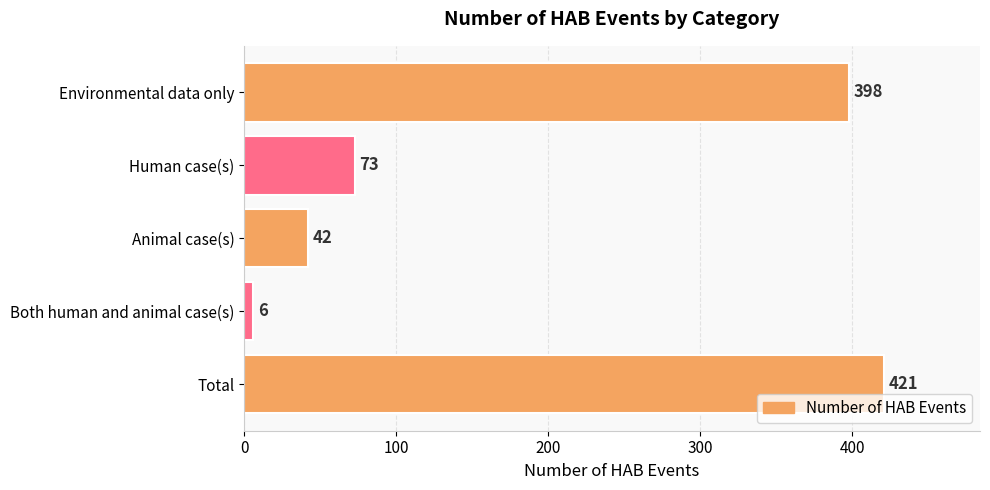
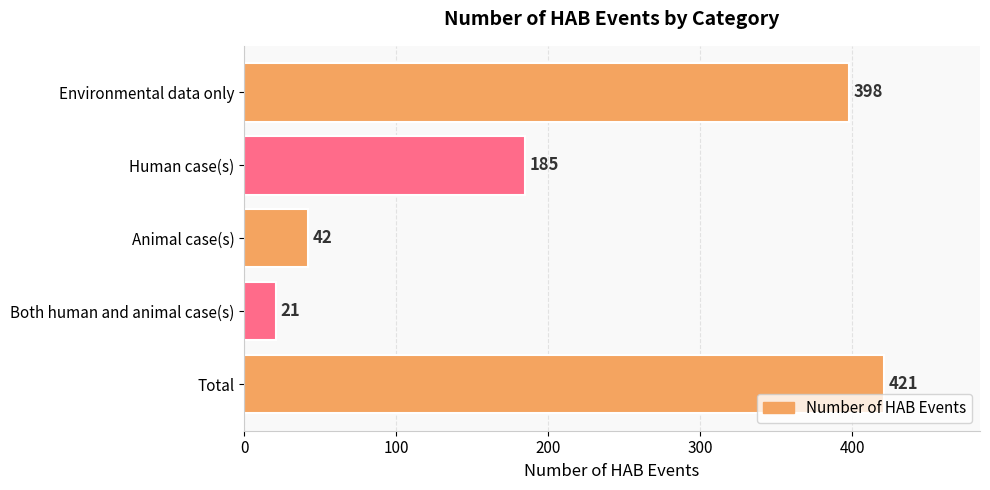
  {
    "Environmental data only": 398,
-   "Human case(s)": 73,
+   "Human case(s)": 185,
    "Animal case(s)": 42,
-   "Both human and animal case(s)": 6,
+   "Both human and animal case(s)": 21,
    "Total": 421
  }
